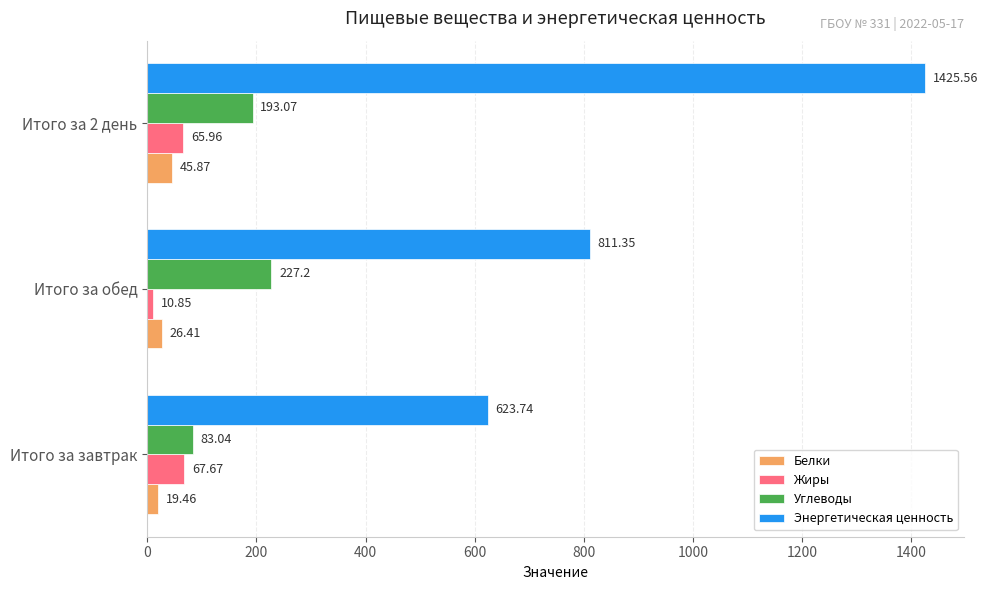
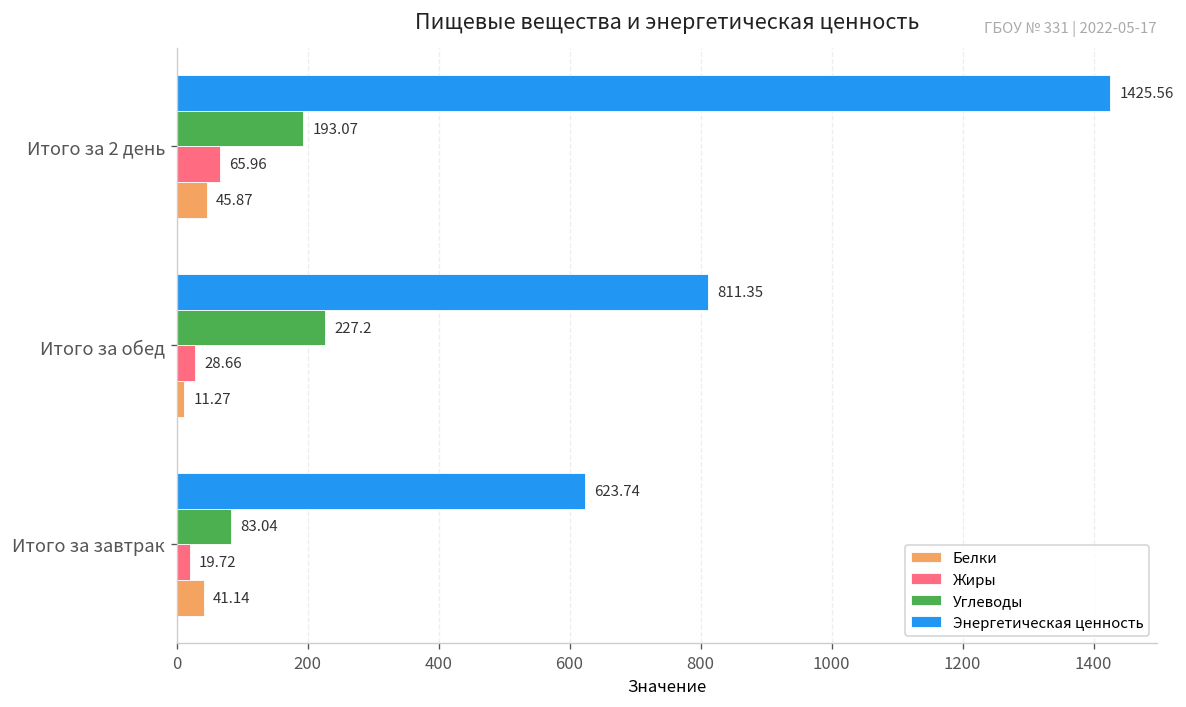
  {
    "Белки": {
      "Итого за 2 день": 45.87,
-     "Итого за обед": 26.41,
-     "Итого за завтрак": 19.46
+     "Итого за обед": 11.27,
+     "Итого за завтрак": 41.14
    },
    "Жиры": {
      "Итого за 2 день": 65.96,
-     "Итого за обед": 10.85,
-     "Итого за завтрак": 67.67
+     "Итого за обед": 28.66,
+     "Итого за завтрак": 19.72
    },
    "Углеводы": {
      "Итого за 2 день": 193.07,
      "Итого за обед": 227.2,
      "Итого за завтрак": 83.04
    },
    "Энергетическая ценность": {
      "Итого за 2 день": 1425.56,
      "Итого за обед": 811.35,
      "Итого за завтрак": 623.74
    }
  }
